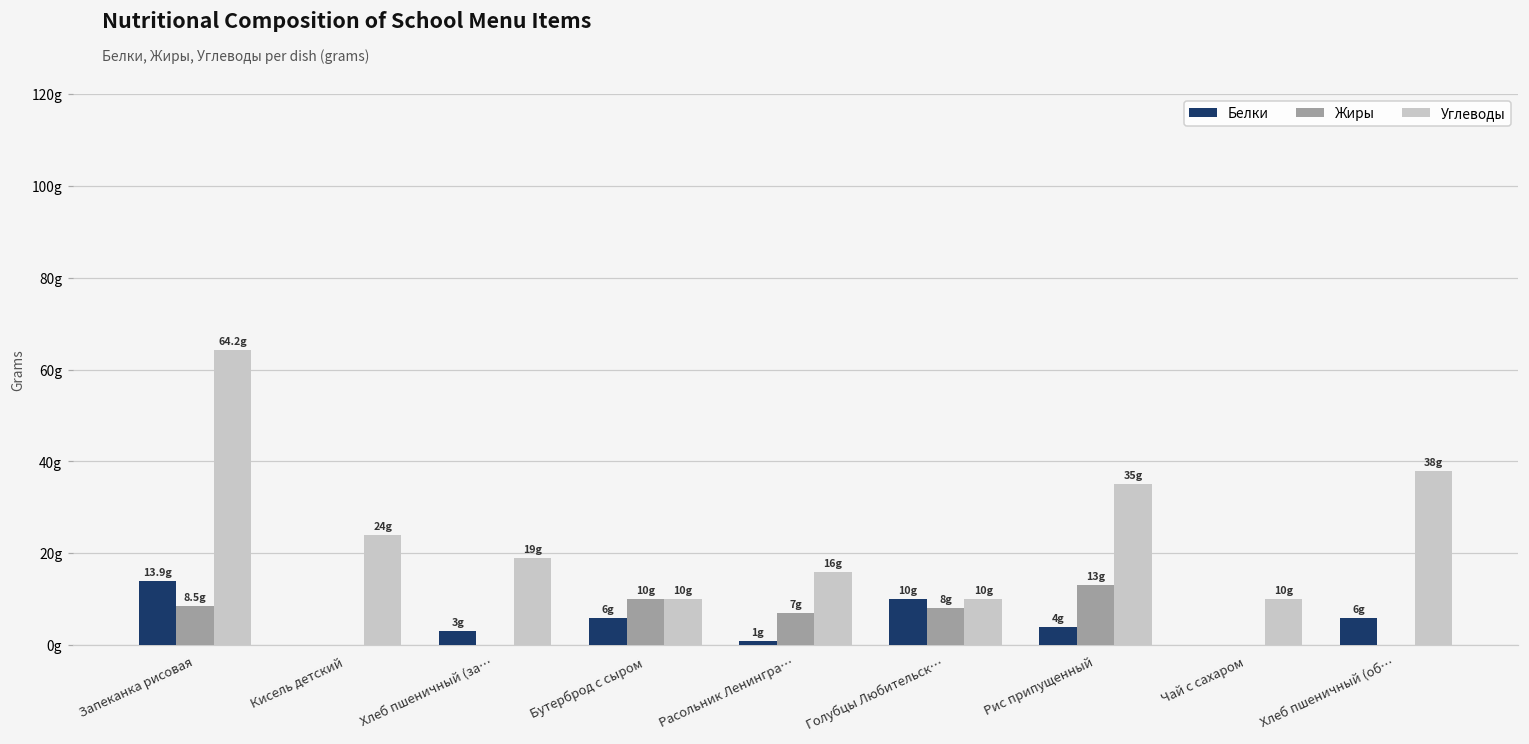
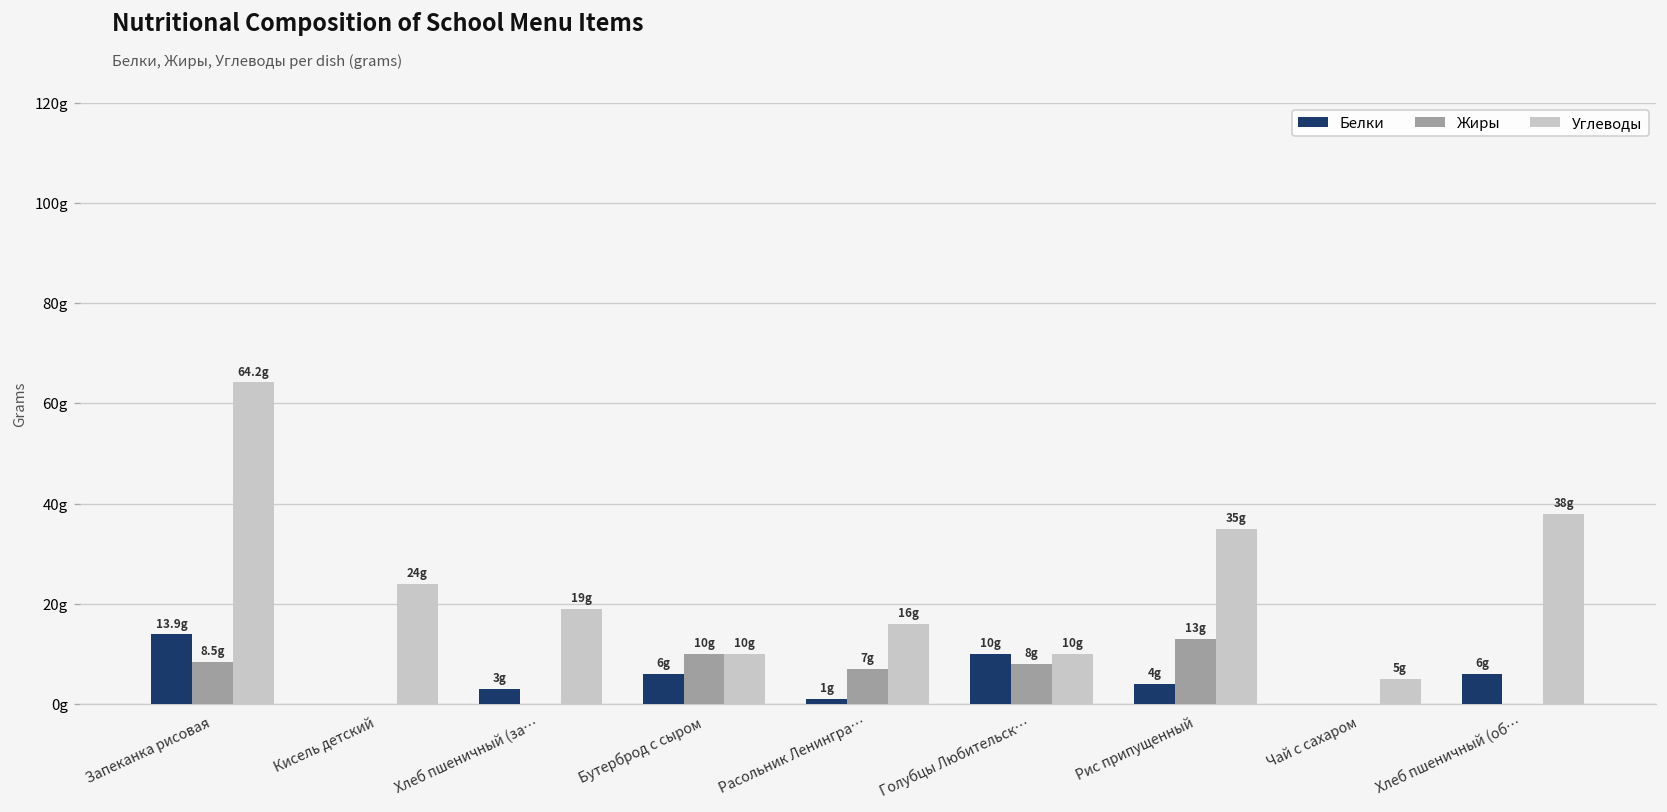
  {
    "Белки": {
      "Запеканка рисовая": "13.9g",
      "Хлеб пшеничный (за…": "3g",
      "Бутерброд с сыром": "6g",
      "Расольник Ленингра…": "1g",
      "Голубцы Любительск…": "10g",
      "Рис припущенный": "4g",
      "Хлеб пшеничный (об…": "6g"
    },
    "Жиры": {
      "Запеканка рисовая": "8.5g",
      "Бутерброд с сыром": "10g",
      "Расольник Ленингра…": "7g",
      "Голубцы Любительск…": "8g",
      "Рис припущенный": "13g"
    },
    "Углеводы": {
      "Запеканка рисовая": "64.2g",
      "Кисель детский": "24g",
      "Хлеб пшеничный (за…": "19g",
      "Бутерброд с сыром": "10g",
      "Расольник Ленингра…": "16g",
      "Голубцы Любительск…": "10g",
      "Рис припущенный": "35g",
-     "Чай с сахаром": "10g",
+     "Чай с сахаром": "5g",
      "Хлеб пшеничный (об…": "38g"
    }
  }
